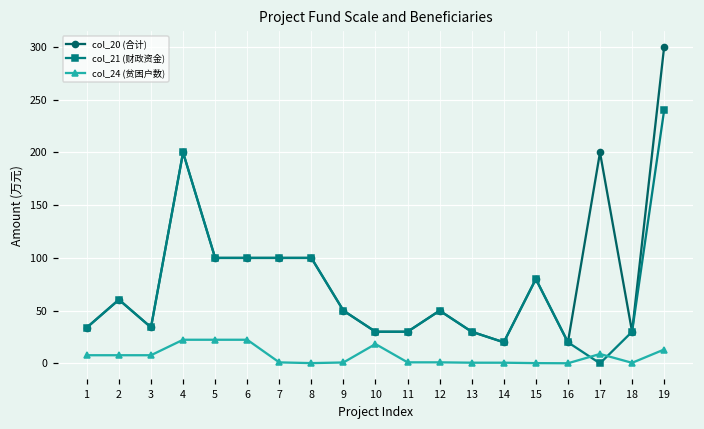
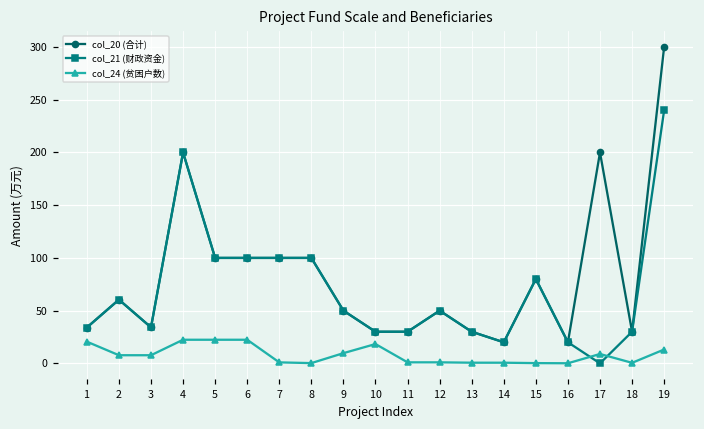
  {
    "col_24 (贫困户数)": {
-     "1": 10,
+     "1": 20,
      "2": 10,
      "3": 10,
      "4": 20,
      "5": 20,
      "6": 20,
      "7": 0,
      "8": 0,
-     "9": 0,
+     "9": 10,
      "10": 20,
      "11": 0,
      "12": 0,
      "13": 0,
      "14": 0,
      "15": 0,
      "16": 0,
      "17": 10,
      "18": 0,
      "19": 10
    }
  }
